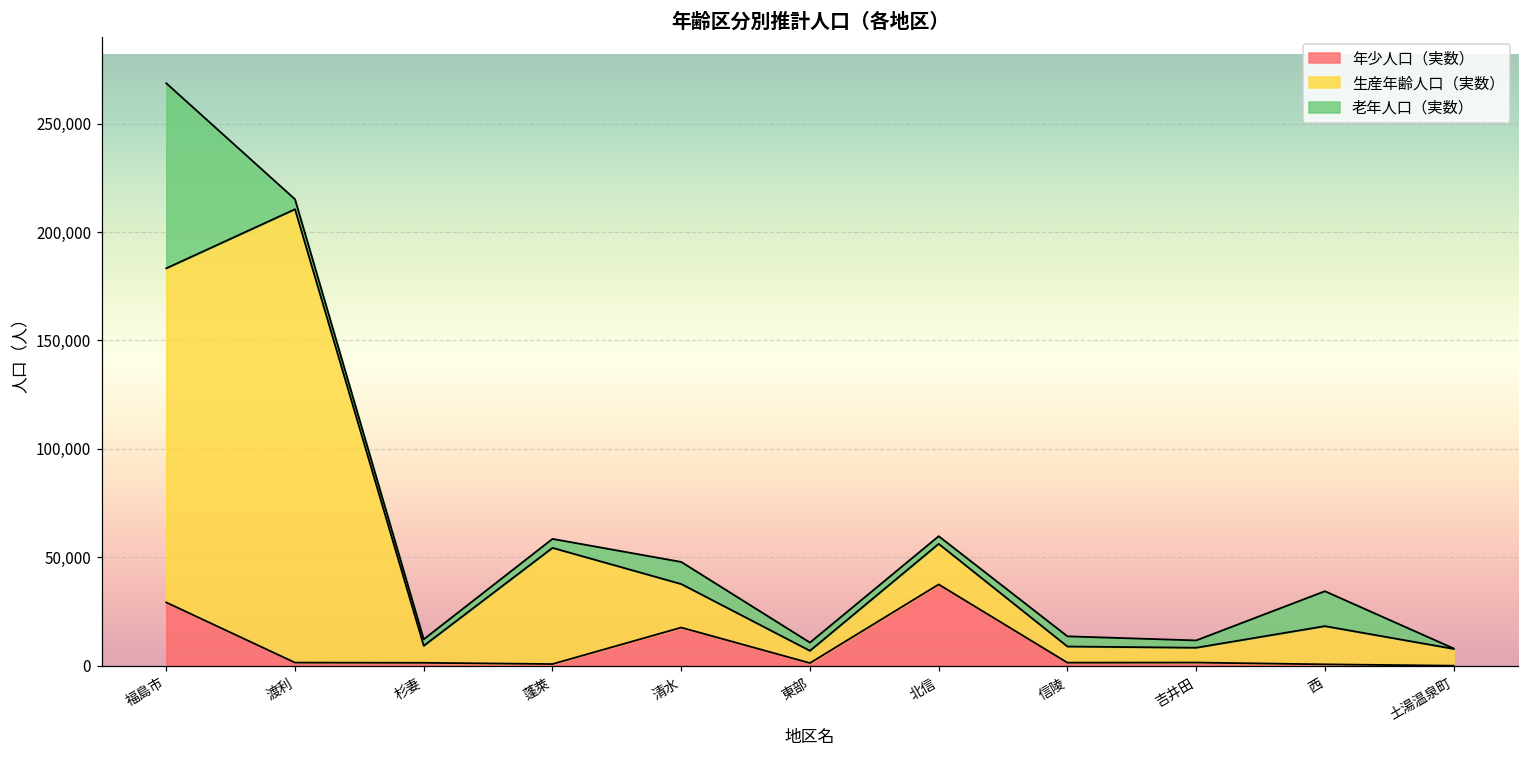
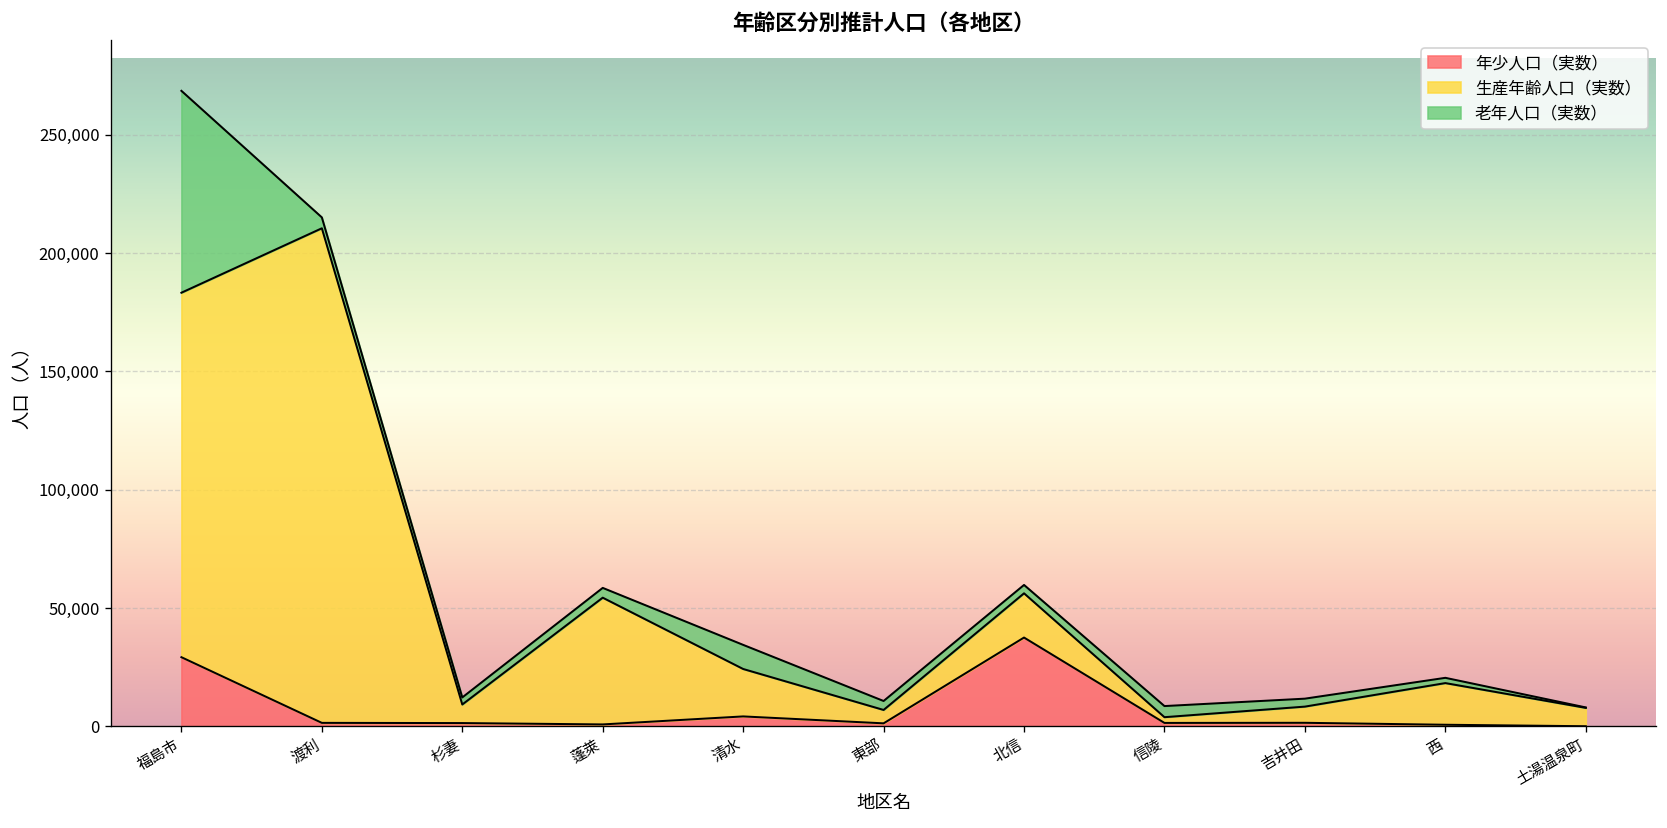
  {
    "年少人口（実数）": {
      "福島市": "29,000",
      "渡利": "1,000",
      "杉妻": "1,000",
      "蓬萊": "1,000",
-     "清水": "18,000",
+     "清水": "4,000",
      "東部": "1,000",
      "北信": "37,000",
      "信陵": "1,000",
      "吉井田": "1,000",
      "西": "1,000",
      "土湯温泉町": "0"
    },
    "生産年齢人口（実数）": {
      "福島市": "154,000",
      "渡利": "209,000",
      "杉妻": "8,000",
      "蓬萊": "54,000",
      "清水": "20,000",
      "東部": "6,000",
      "北信": "19,000",
-     "信陵": "7,000",
+     "信陵": "2,000",
      "吉井田": "7,000",
      "西": "18,000"
    },
    "老年人口（実数）": {
      "福島市": "85,000",
      "渡利": "5,000",
      "杉妻": "3,000",
      "蓬萊": "4,000",
      "清水": "10,000",
      "東部": "4,000",
      "北信": "4,000",
      "信陵": "5,000",
      "吉井田": "3,000",
-     "西": "16,000"
+     "西": "2,000"
    }
  }
